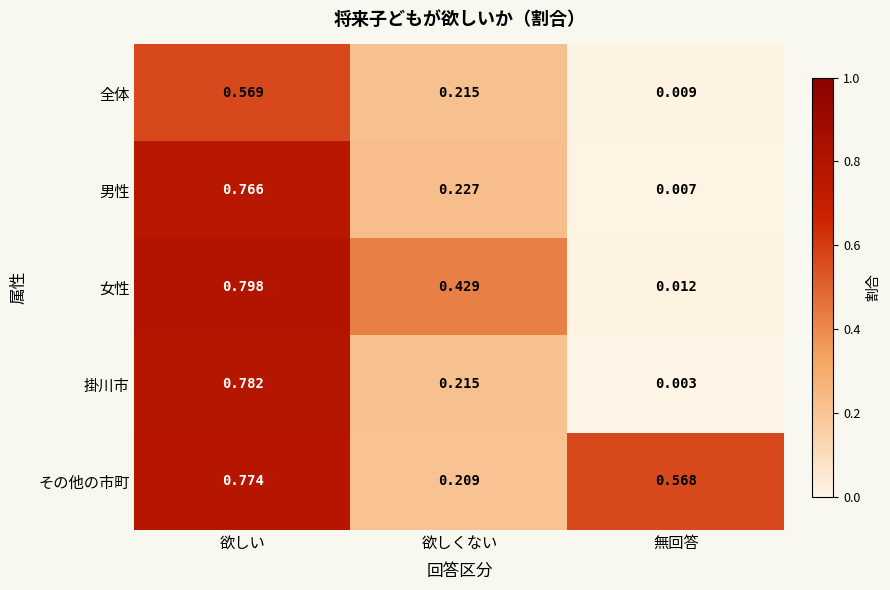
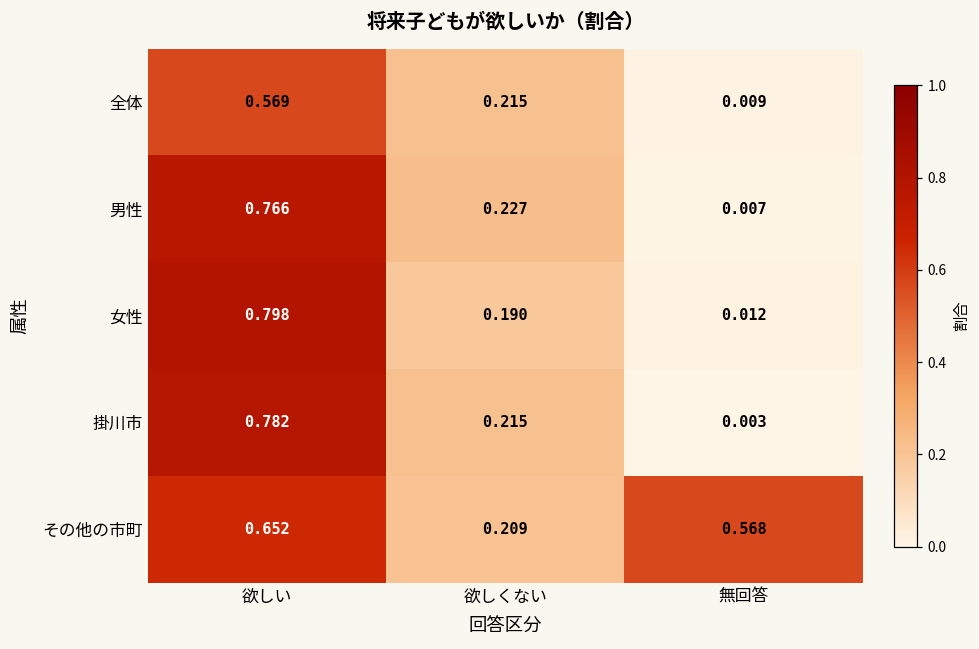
  {
    "全体": {
      "欲しい": 0.569,
      "欲しくない": 0.215,
      "無回答": 0.009
    },
    "男性": {
      "欲しい": 0.766,
      "欲しくない": 0.227,
      "無回答": 0.007
    },
    "女性": {
      "欲しい": 0.798,
-     "欲しくない": 0.429,
+     "欲しくない": 0.190,
      "無回答": 0.012
    },
    "掛川市": {
      "欲しい": 0.782,
      "欲しくない": 0.215,
      "無回答": 0.003
    },
    "その他の市町": {
-     "欲しい": 0.774,
+     "欲しい": 0.652,
      "欲しくない": 0.209,
      "無回答": 0.568
    }
  }
